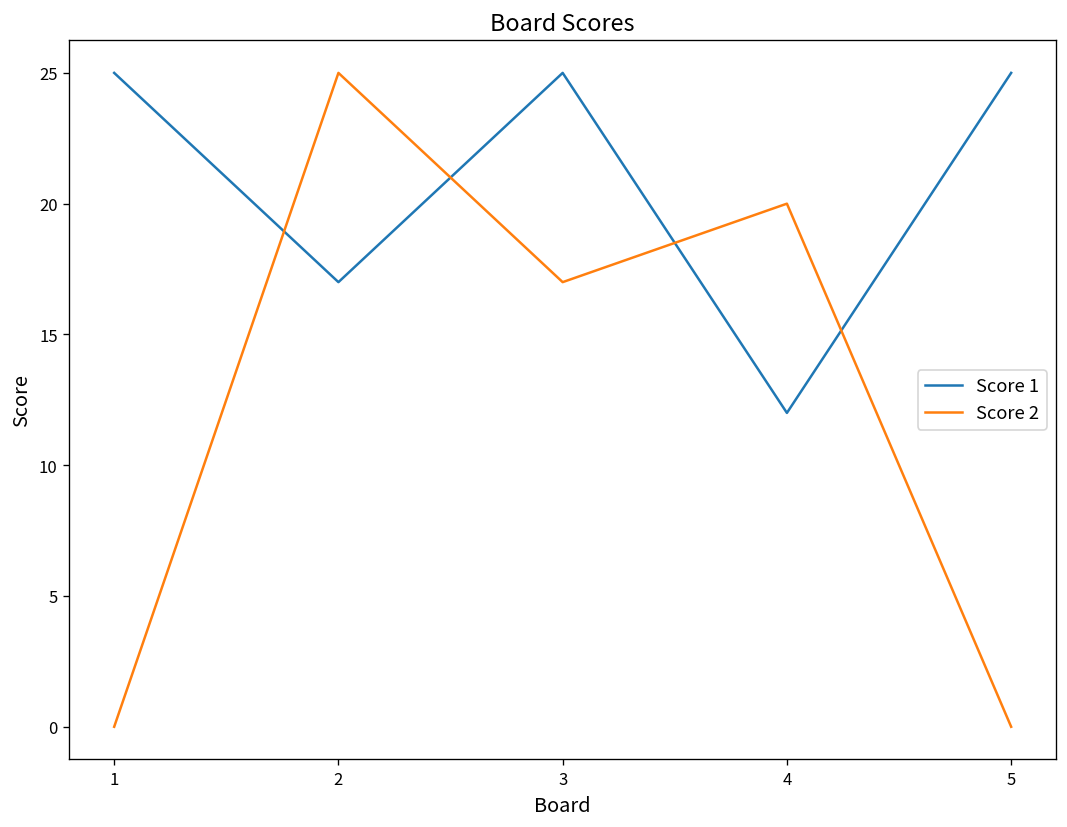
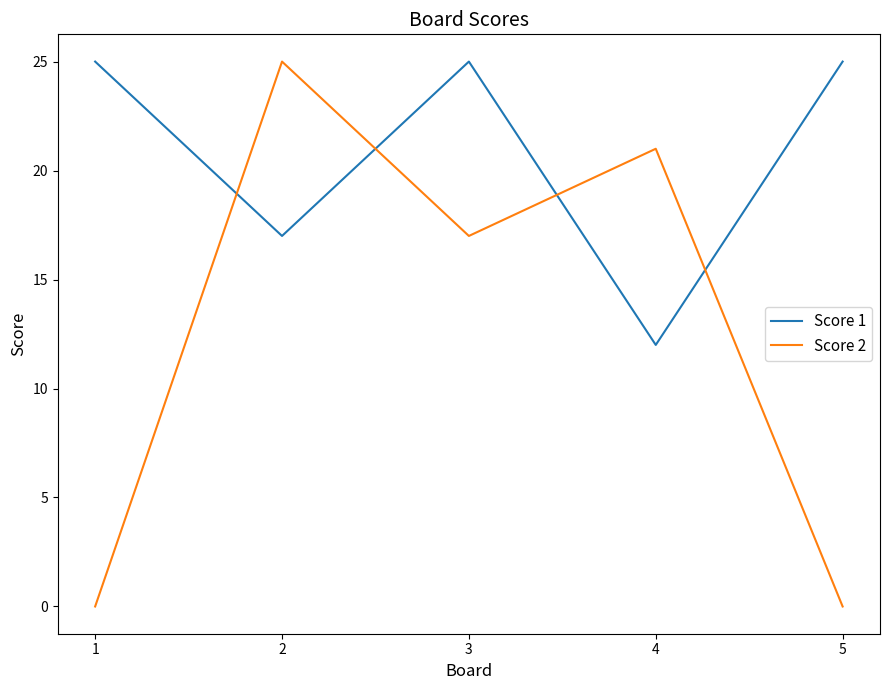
  {
    "Score 1": {
      "1": 25,
      "2": 17,
      "3": 25,
      "4": 12,
      "5": 25
    },
    "Score 2": {
      "1": 0,
      "2": 25,
      "3": 17,
-     "4": 20,
+     "4": 21,
      "5": 0
    }
  }
